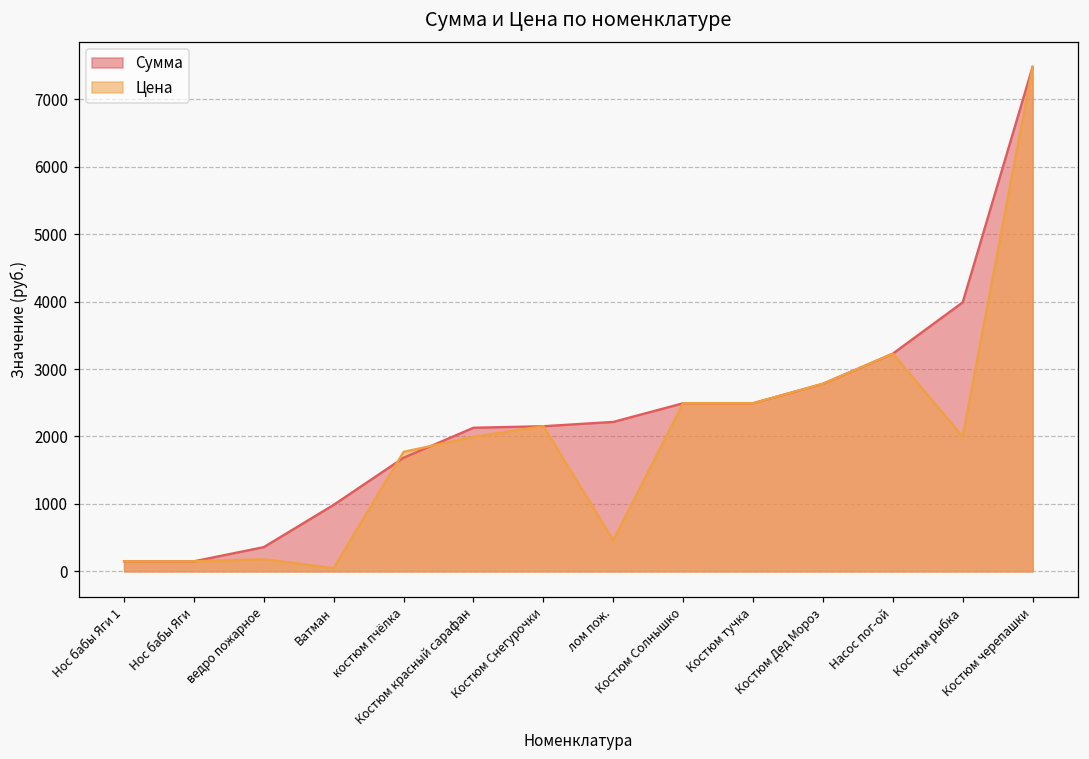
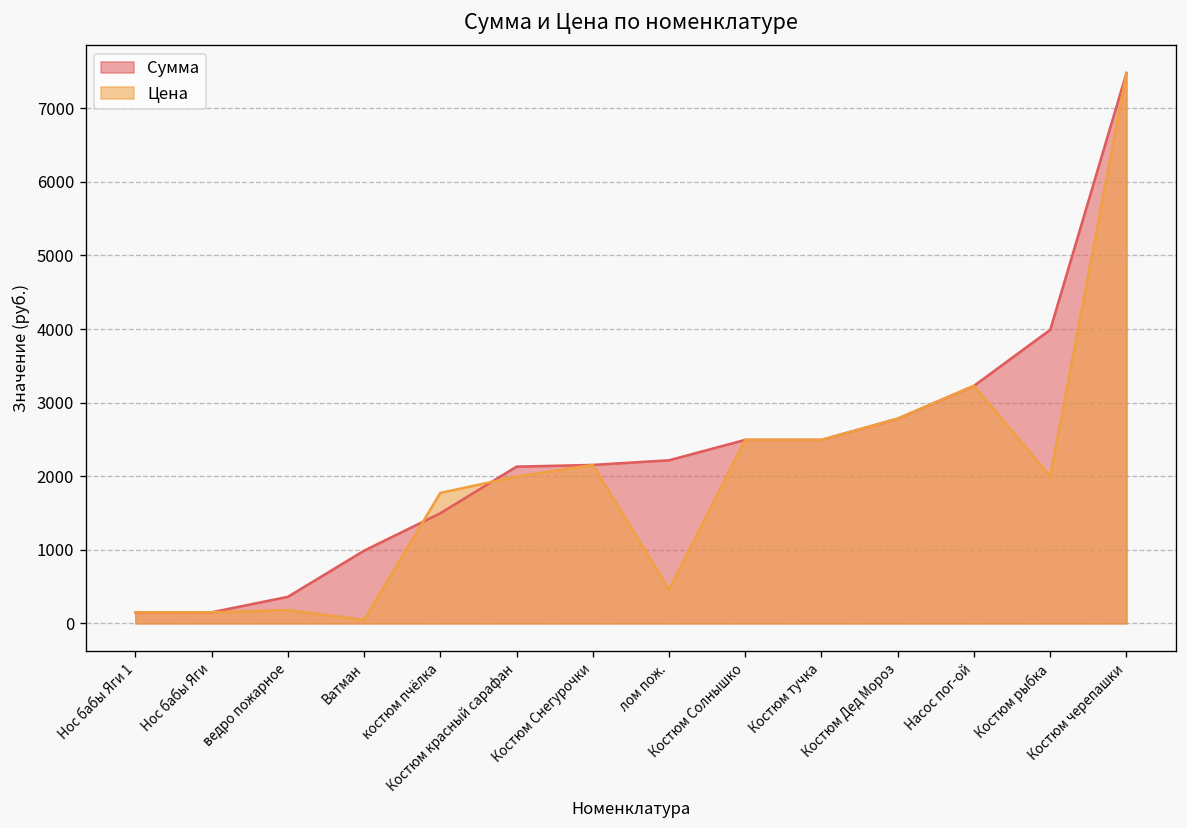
  {
    "Сумма": {
      "ведро пожарное": 400,
      "Ватман": 1000,
-     "костюм пчёлка": 1700,
+     "костюм пчёлка": 1500,
      "Костюм красный сарафан": 2100,
      "лом пож.": 2200,
      "Костюм рыбка": 4000
    },
    "Цена": {
      "ведро пожарное": 200,
      "Ватман": 0,
      "костюм пчёлка": 1800,
      "Костюм красный сарафан": 2000,
      "лом пож.": 500,
      "Костюм рыбка": 2000
    }
  }
